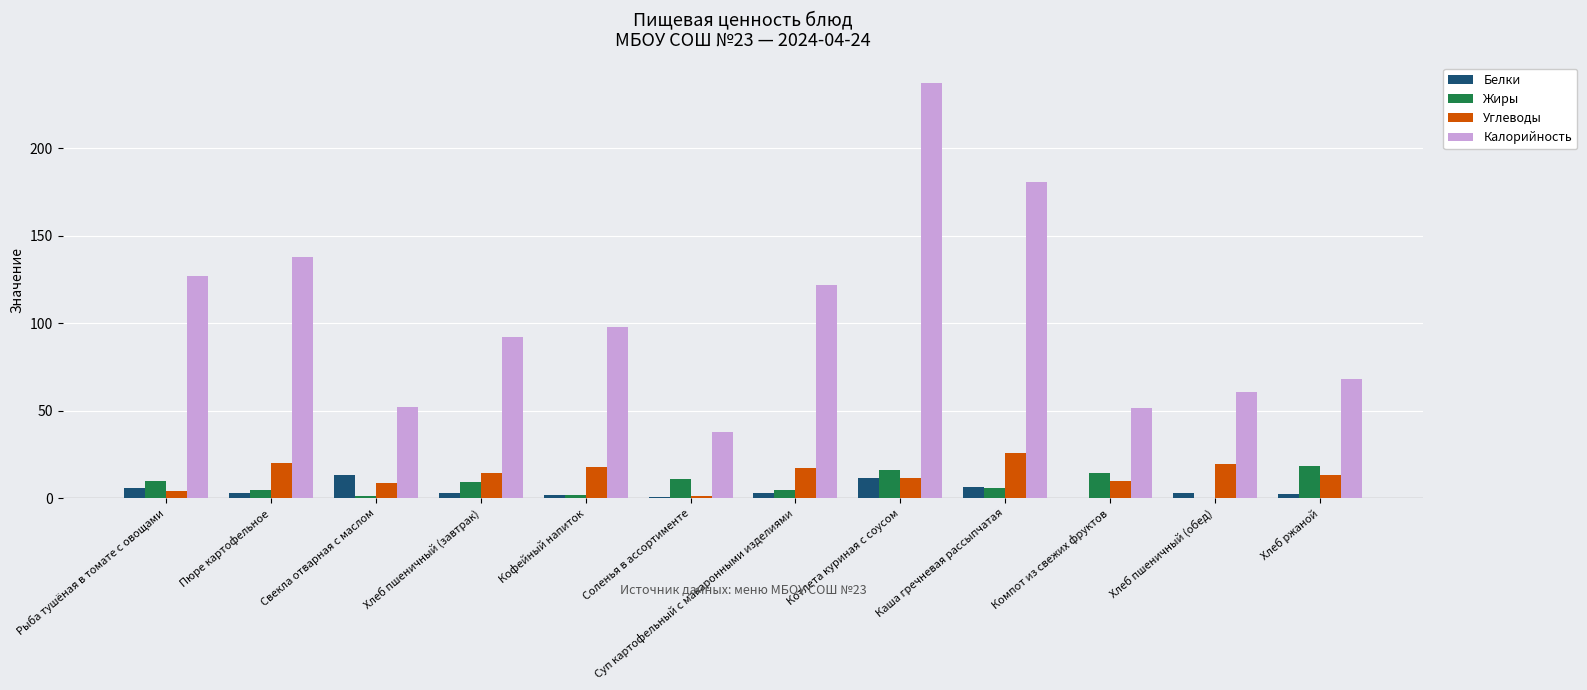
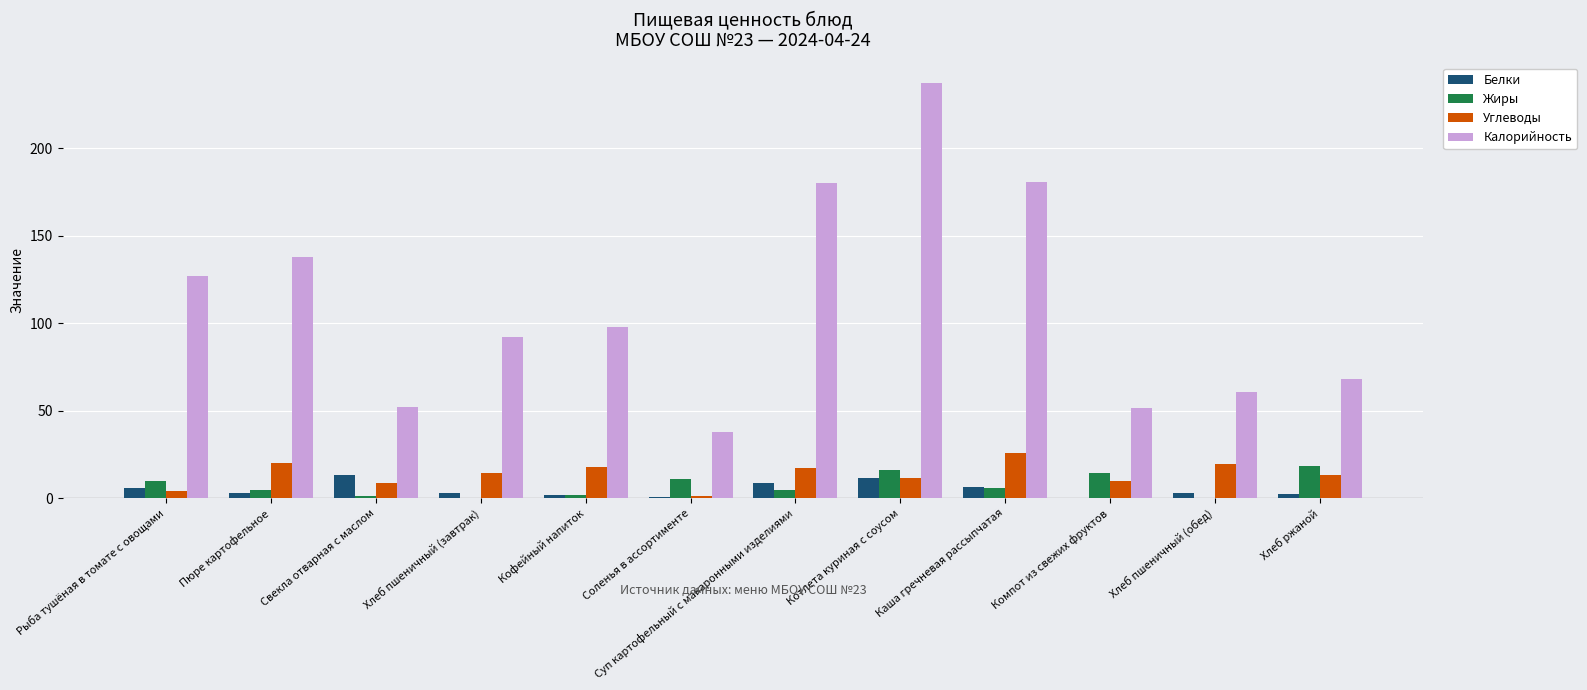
  {
    "Белки": {
      "Рыба тушёная в томате с овощами": 6,
      "Пюре картофельное": 3,
      "Свекла отварная с маслом": 13,
      "Хлеб пшеничный (завтрак)": 3,
      "Кофейный напиток": 2,
-     "Суп картофельный с макаронными изделиями": 3,
+     "Суп картофельный с макаронными изделиями": 9,
      "Котлета куриная с соусом": 11,
      "Каша гречневая рассыпчатая": 6,
      "Хлеб пшеничный (обед)": 3,
      "Хлеб ржаной": 3
    },
    "Жиры": {
      "Рыба тушёная в томате с овощами": 10,
      "Пюре картофельное": 5,
-     "Хлеб пшеничный (завтрак)": 9,
+     "Хлеб пшеничный (завтрак)": 0,
      "Кофейный напиток": 2,
      "Соленья в ассортименте": 11,
      "Суп картофельный с макаронными изделиями": 5,
      "Котлета куриная с соусом": 16,
      "Каша гречневая рассыпчатая": 6,
      "Компот из свежих фруктов": 14,
      "Хлеб ржаной": 18
    },
    "Углеводы": {
      "Рыба тушёная в томате с овощами": 4,
      "Пюре картофельное": 20,
      "Свекла отварная с маслом": 9,
      "Хлеб пшеничный (завтрак)": 15,
      "Кофейный напиток": 18,
      "Суп картофельный с макаронными изделиями": 17,
      "Котлета куриная с соусом": 11,
      "Каша гречневая рассыпчатая": 26,
      "Компот из свежих фруктов": 10,
      "Хлеб пшеничный (обед)": 19,
      "Хлеб ржаной": 13
    },
    "Калорийность": {
      "Рыба тушёная в томате с овощами": 127,
      "Пюре картофельное": 138,
      "Свекла отварная с маслом": 52,
      "Хлеб пшеничный (завтрак)": 92,
      "Кофейный напиток": 98,
      "Соленья в ассортименте": 38,
-     "Суп картофельный с макаронными изделиями": 122,
+     "Суп картофельный с макаронными изделиями": 180,
      "Котлета куриная с соусом": 237,
      "Каша гречневая рассыпчатая": 180,
      "Компот из свежих фруктов": 52,
      "Хлеб пшеничный (обед)": 61,
      "Хлеб ржаной": 68
    }
  }
